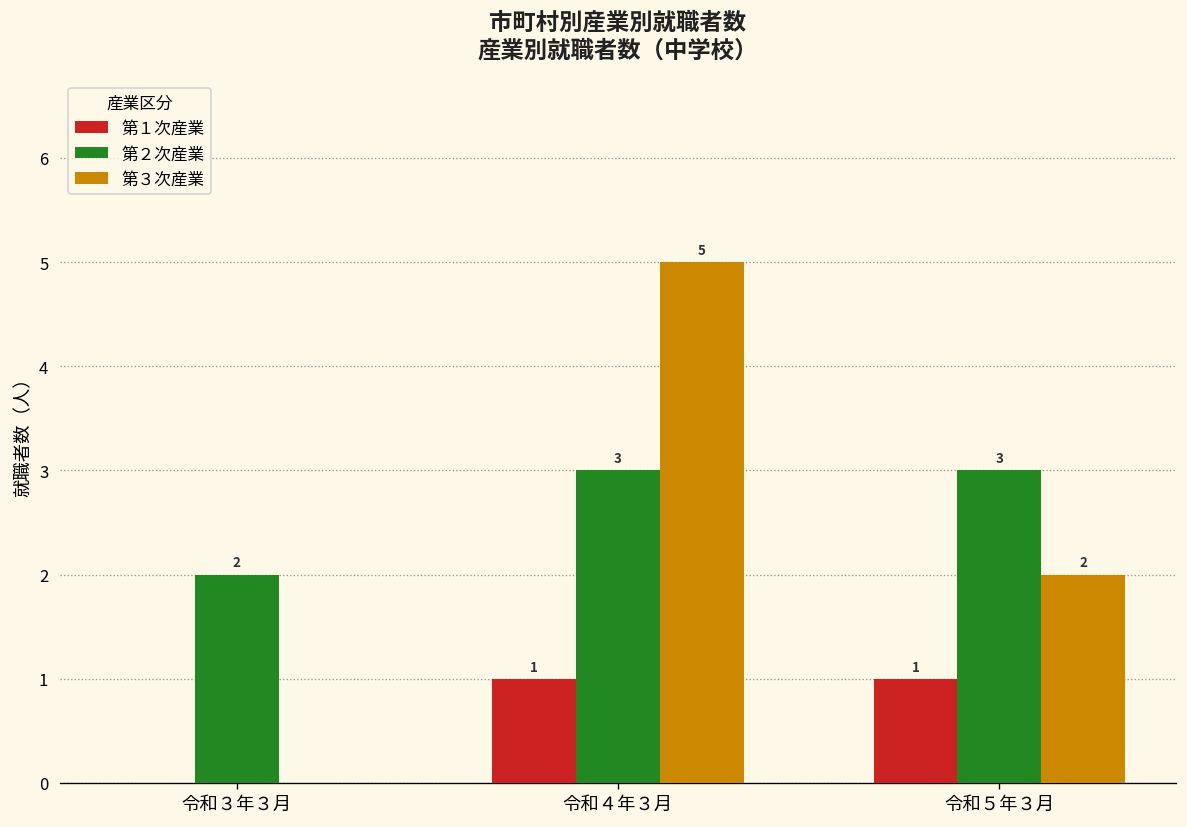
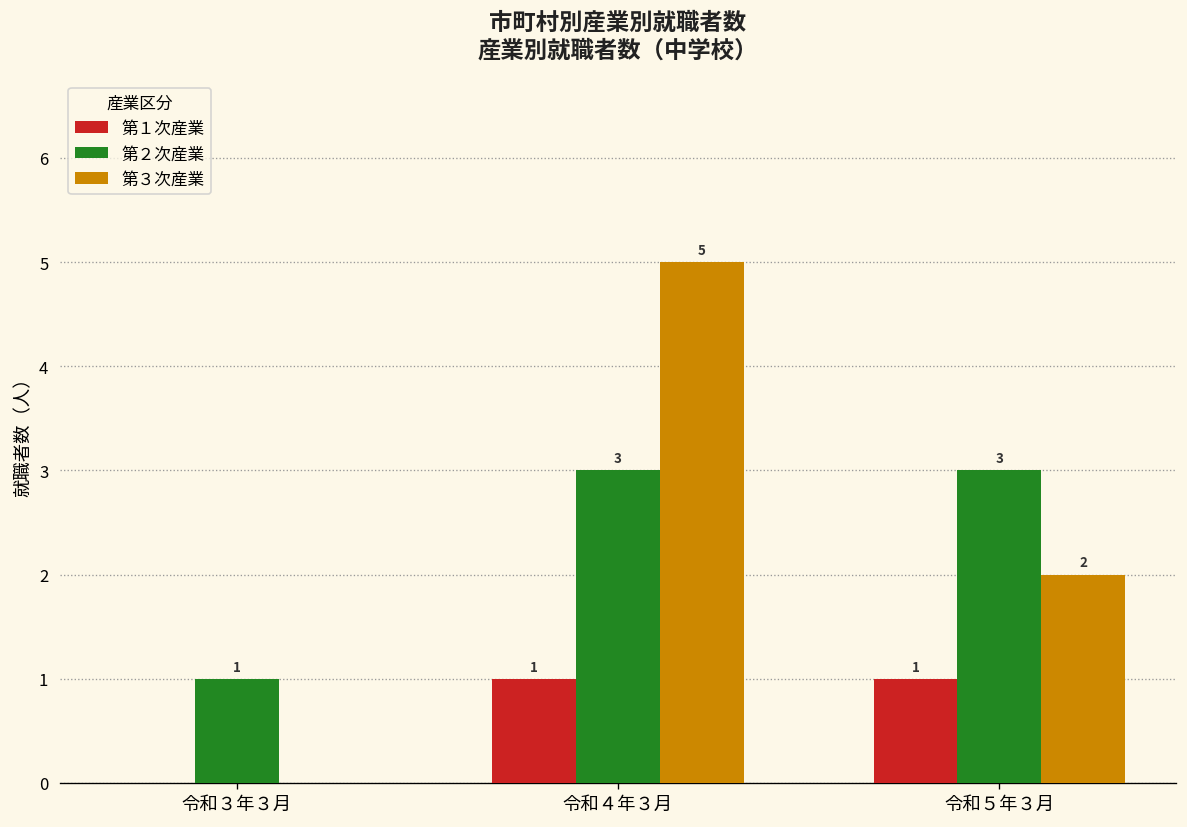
  {
    "第１次産業": {
      "令和４年３月": 1,
      "令和５年３月": 1
    },
    "第２次産業": {
-     "令和３年３月": 2,
+     "令和３年３月": 1,
      "令和４年３月": 3,
      "令和５年３月": 3
    },
    "第３次産業": {
      "令和４年３月": 5,
      "令和５年３月": 2
    }
  }
